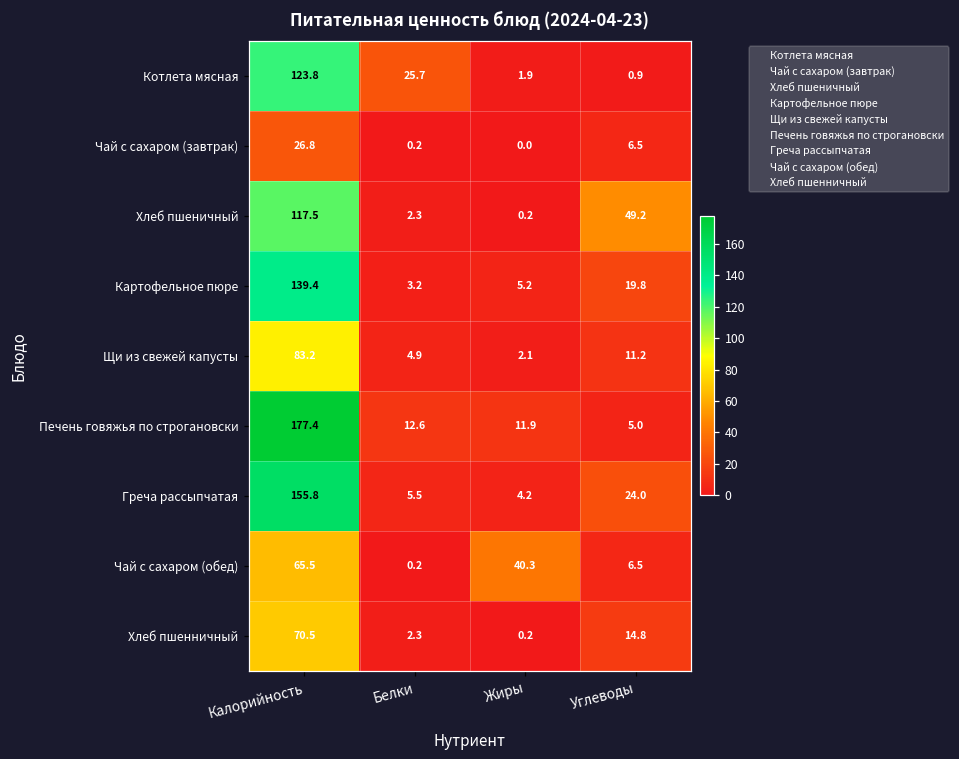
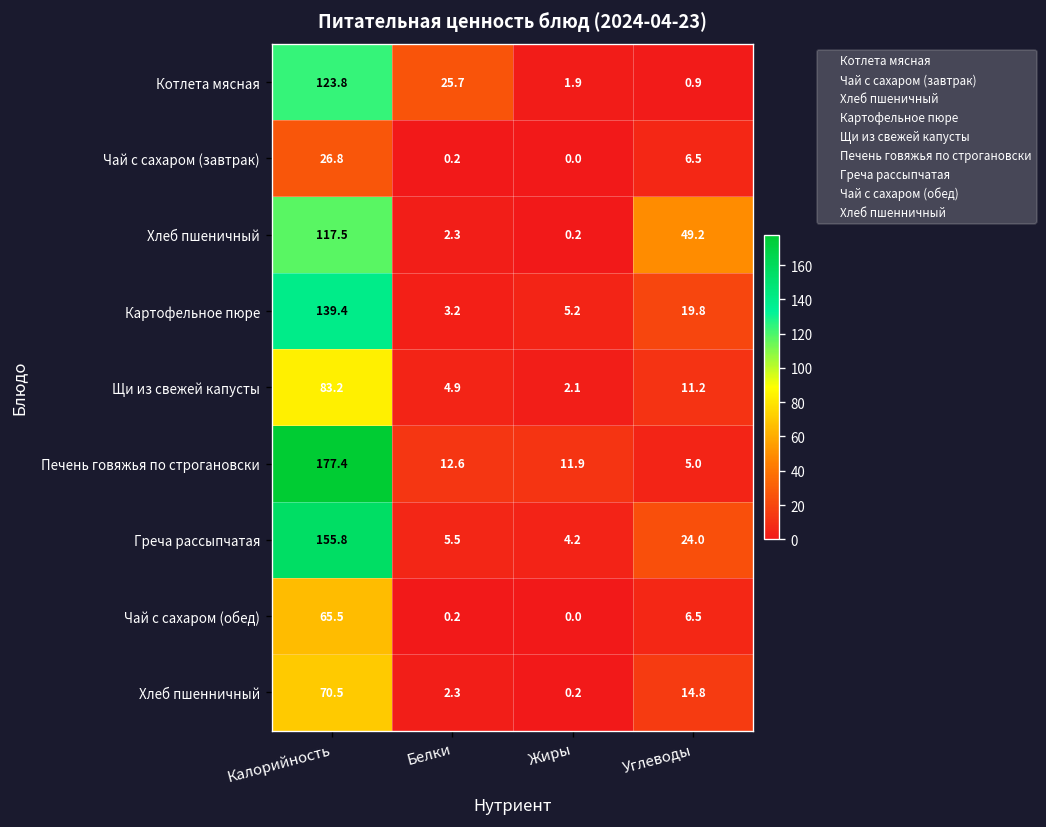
  {
    "Котлета мясная": {
      "Калорийность": 123.8,
      "Белки": 25.7,
      "Жиры": 1.9,
      "Углеводы": 0.9
    },
    "Чай с сахаром (завтрак)": {
      "Калорийность": 26.8,
      "Белки": 0.2,
      "Жиры": 0.0,
      "Углеводы": 6.5
    },
    "Хлеб пшеничный": {
      "Калорийность": 117.5,
      "Белки": 2.3,
      "Жиры": 0.2,
      "Углеводы": 49.2
    },
    "Картофельное пюре": {
      "Калорийность": 139.4,
      "Белки": 3.2,
      "Жиры": 5.2,
      "Углеводы": 19.8
    },
    "Щи из свежей капусты": {
      "Калорийность": 83.2,
      "Белки": 4.9,
      "Жиры": 2.1,
      "Углеводы": 11.2
    },
    "Печень говяжья по строгановски": {
      "Калорийность": 177.4,
      "Белки": 12.6,
      "Жиры": 11.9,
      "Углеводы": 5.0
    },
    "Греча рассыпчатая": {
      "Калорийность": 155.8,
      "Белки": 5.5,
      "Жиры": 4.2,
      "Углеводы": 24.0
    },
    "Чай с сахаром (обед)": {
      "Калорийность": 65.5,
      "Белки": 0.2,
-     "Жиры": 40.3,
+     "Жиры": 0.0,
      "Углеводы": 6.5
    },
    "Хлеб пшенничный": {
      "Калорийность": 70.5,
      "Белки": 2.3,
      "Жиры": 0.2,
      "Углеводы": 14.8
    }
  }
